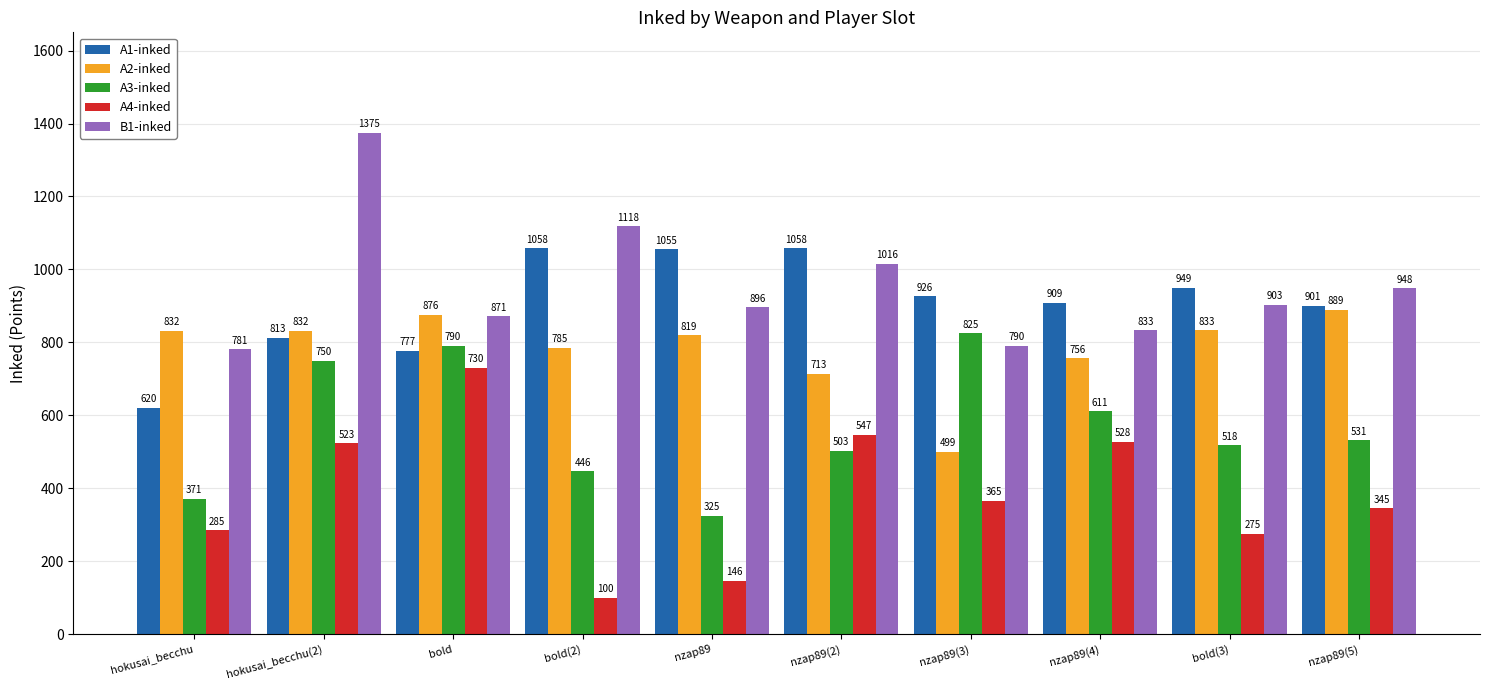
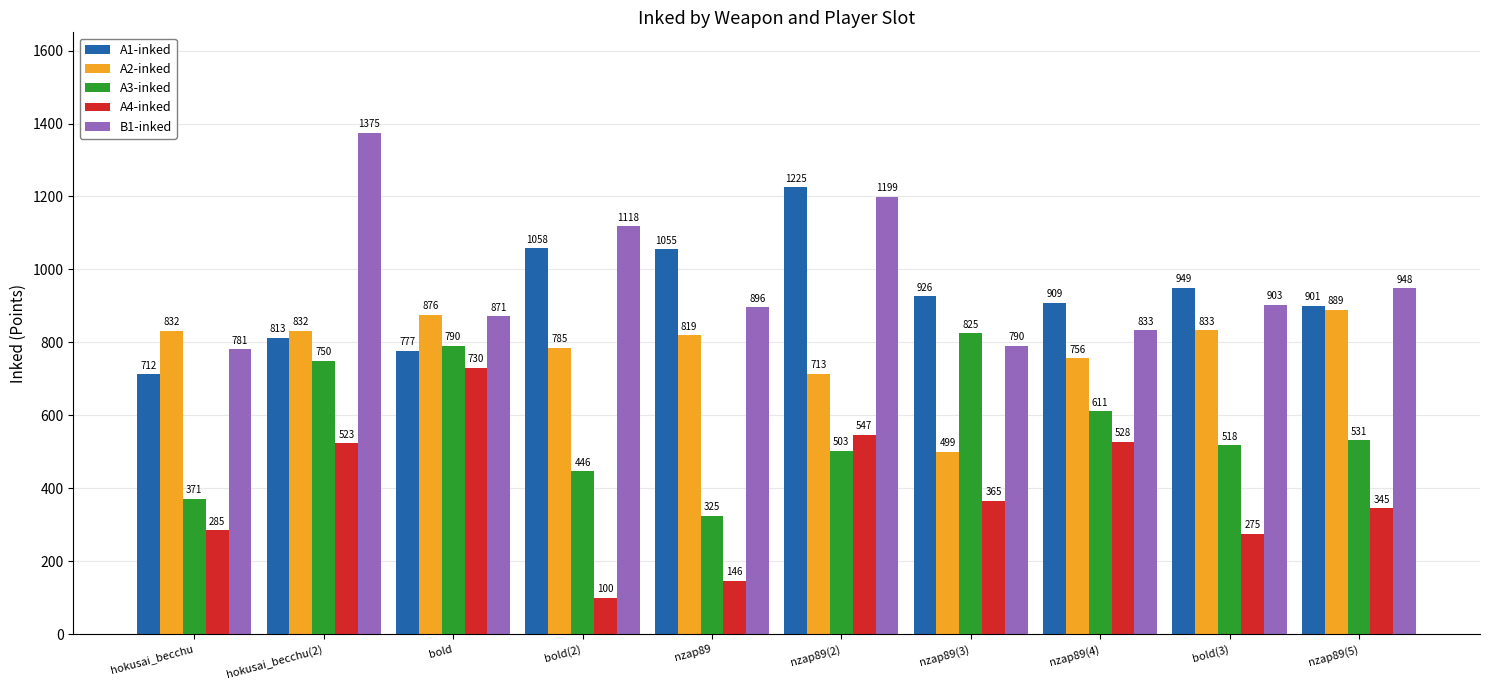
  {
    "A1-inked": {
-     "hokusai_becchu": 620,
+     "hokusai_becchu": 712,
      "hokusai_becchu(2)": 813,
      "bold": 777,
      "bold(2)": 1058,
      "nzap89": 1055,
-     "nzap89(2)": 1058,
+     "nzap89(2)": 1225,
      "nzap89(3)": 926,
      "nzap89(4)": 909,
      "bold(3)": 949,
      "nzap89(5)": 901
    },
    "A2-inked": {
      "hokusai_becchu": 832,
      "hokusai_becchu(2)": 832,
      "bold": 876,
      "bold(2)": 785,
      "nzap89": 819,
      "nzap89(2)": 713,
      "nzap89(3)": 499,
      "nzap89(4)": 756,
      "bold(3)": 833,
      "nzap89(5)": 889
    },
    "A3-inked": {
      "hokusai_becchu": 371,
      "hokusai_becchu(2)": 750,
      "bold": 790,
      "bold(2)": 446,
      "nzap89": 325,
      "nzap89(2)": 503,
      "nzap89(3)": 825,
      "nzap89(4)": 611,
      "bold(3)": 518,
      "nzap89(5)": 531
    },
    "A4-inked": {
      "hokusai_becchu": 285,
      "hokusai_becchu(2)": 523,
      "bold": 730,
      "bold(2)": 100,
      "nzap89": 146,
      "nzap89(2)": 547,
      "nzap89(3)": 365,
      "nzap89(4)": 528,
      "bold(3)": 275,
      "nzap89(5)": 345
    },
    "B1-inked": {
      "hokusai_becchu": 781,
      "hokusai_becchu(2)": 1375,
      "bold": 871,
      "bold(2)": 1118,
      "nzap89": 896,
-     "nzap89(2)": 1016,
+     "nzap89(2)": 1199,
      "nzap89(3)": 790,
      "nzap89(4)": 833,
      "bold(3)": 903,
      "nzap89(5)": 948
    }
  }
